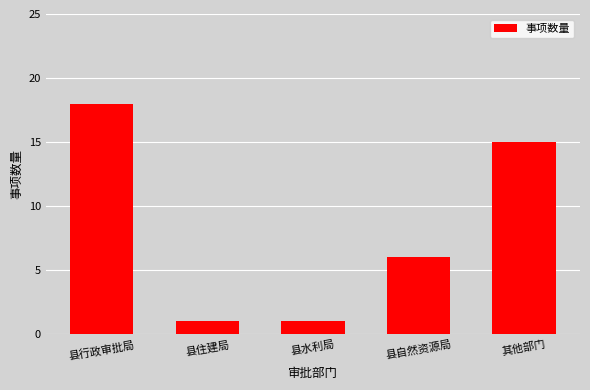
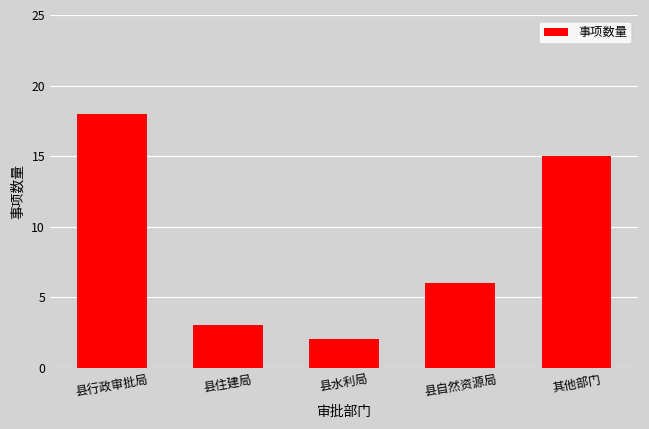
  {
    "县行政审批局": 18,
-   "县住建局": 1,
-   "县水利局": 1,
+   "县住建局": 3,
+   "县水利局": 2,
    "县自然资源局": 6,
    "其他部门": 15
  }
